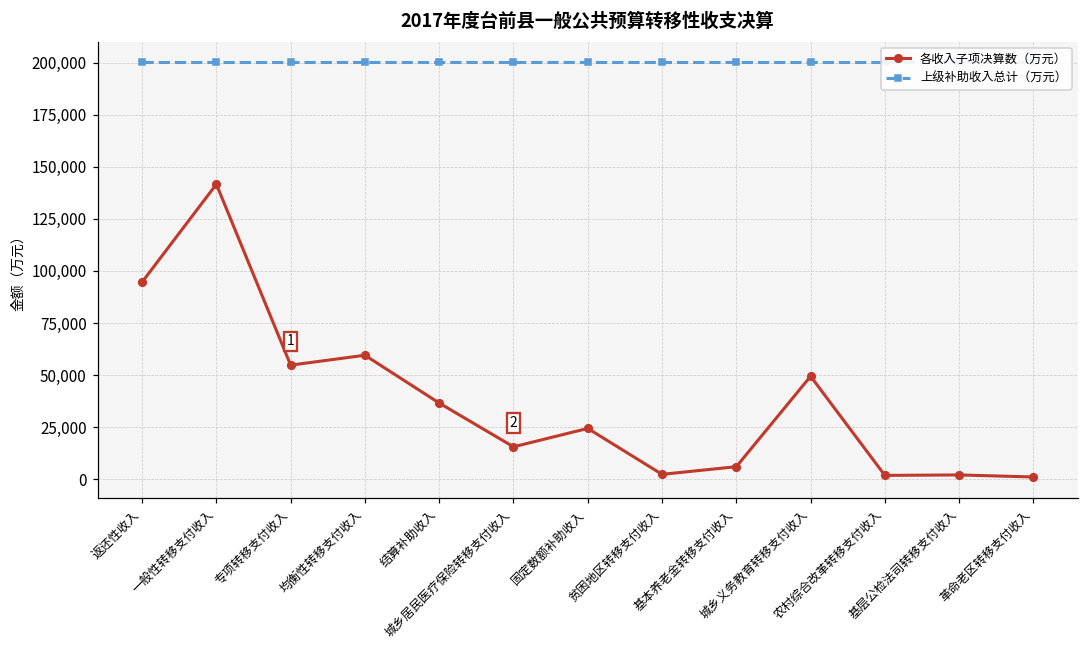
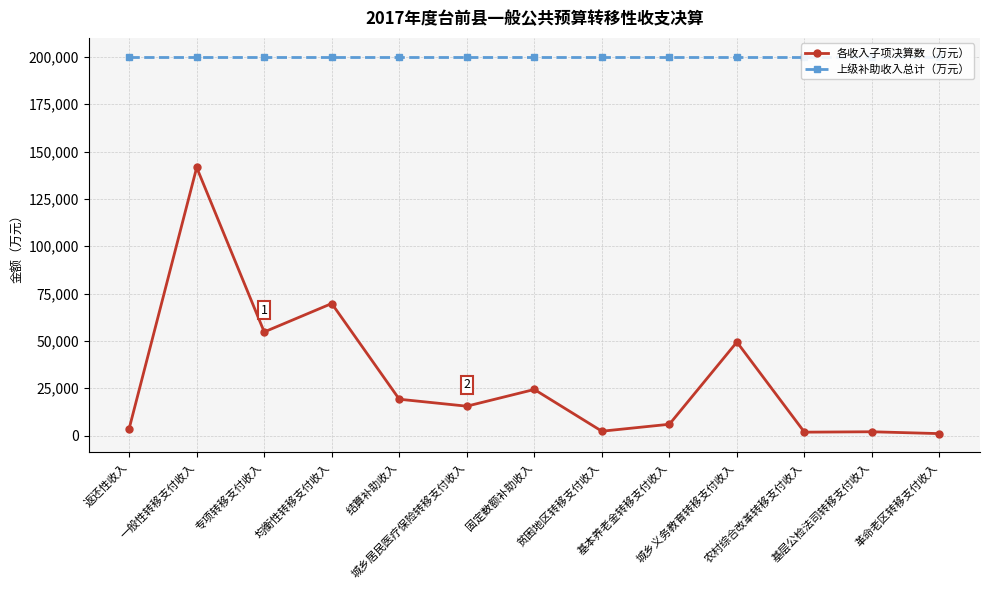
  {
    "各收入子项决算数（万元）": {
-     "返还性收入": "95,000",
+     "返还性收入": "4,000",
      "一般性转移支付收入": "142,000",
-     "均衡性转移支付收入": "60,000",
-     "结算补助收入": "37,000",
+     "均衡性转移支付收入": "70,000",
+     "结算补助收入": "19,000",
      "固定数额补助收入": "24,000",
      "贫困地区转移支付收入": "2,000",
      "基本养老金转移支付收入": "6,000",
      "城乡义务教育转移支付收入": "49,000",
      "农村综合改革转移支付收入": "2,000",
      "基层公检法司转移支付收入": "2,000",
      "革命老区转移支付收入": "1,000"
    },
    "上级补助收入总计（万元）": {
      "返还性收入": "200,000",
      "一般性转移支付收入": "200,000",
      "专项转移支付收入": "200,000",
      "均衡性转移支付收入": "200,000",
      "结算补助收入": "200,000",
      "城乡居民医疗保险转移支付收入": "200,000",
      "固定数额补助收入": "200,000",
      "贫困地区转移支付收入": "200,000",
      "基本养老金转移支付收入": "200,000",
      "城乡义务教育转移支付收入": "200,000"
    }
  }
